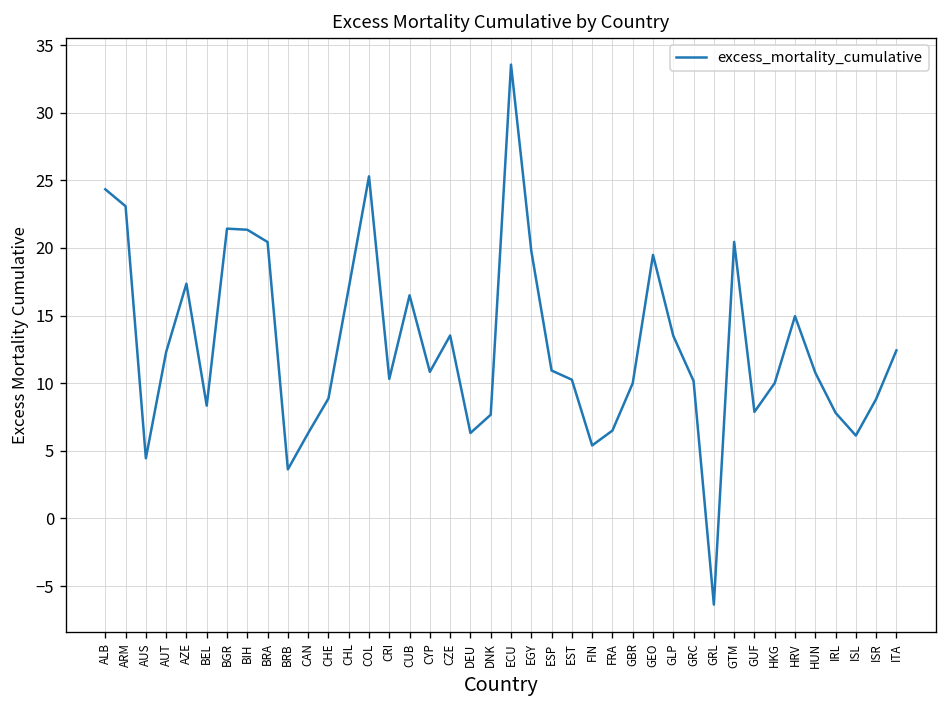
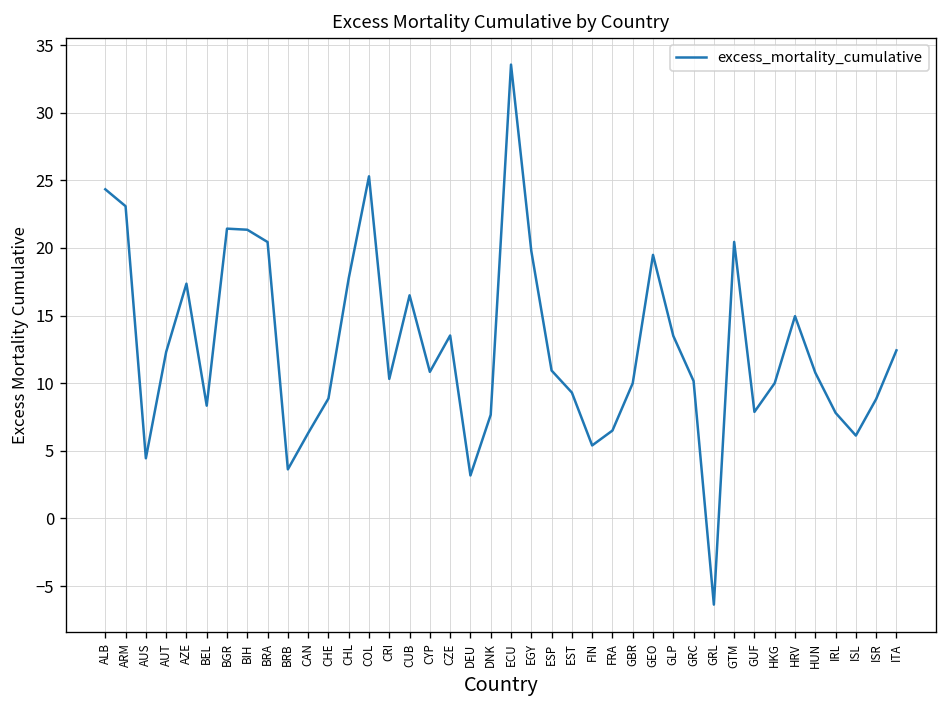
  {
    "ALB": 24.3,
    "ARM": 23.1,
    "AUS": 4.5,
    "AUT": 12.3,
    "AZE": 17.4,
    "BEL": 8.3,
    "BGR": 21.4,
    "BIH": 21.4,
    "BRA": 20.4,
    "BRB": 3.6,
    "CAN": 6.3,
    "CHE": 8.9,
-   "CHL": 17.0,
+   "CHL": 17.8,
    "COL": 25.3,
    "CRI": 10.3,
    "CUB": 16.5,
    "CYP": 10.8,
    "CZE": 13.5,
-   "DEU": 6.3,
+   "DEU": 3.2,
    "DNK": 7.7,
    "ECU": 33.6,
    "EGY": 19.8,
    "ESP": 10.9,
-   "EST": 10.3,
+   "EST": 9.3,
    "FIN": 5.4,
    "FRA": 6.5,
    "GBR": 10.0,
    "GEO": 19.5,
    "GLP": 13.5,
    "GRC": 10.2,
    "GRL": -6.4,
    "GTM": 20.5,
    "GUF": 7.9,
    "HKG": 10.0,
    "HRV": 15.0,
    "HUN": 10.8,
    "IRL": 7.8,
    "ISL": 6.1,
    "ISR": 8.8,
    "ITA": 12.4
  }
